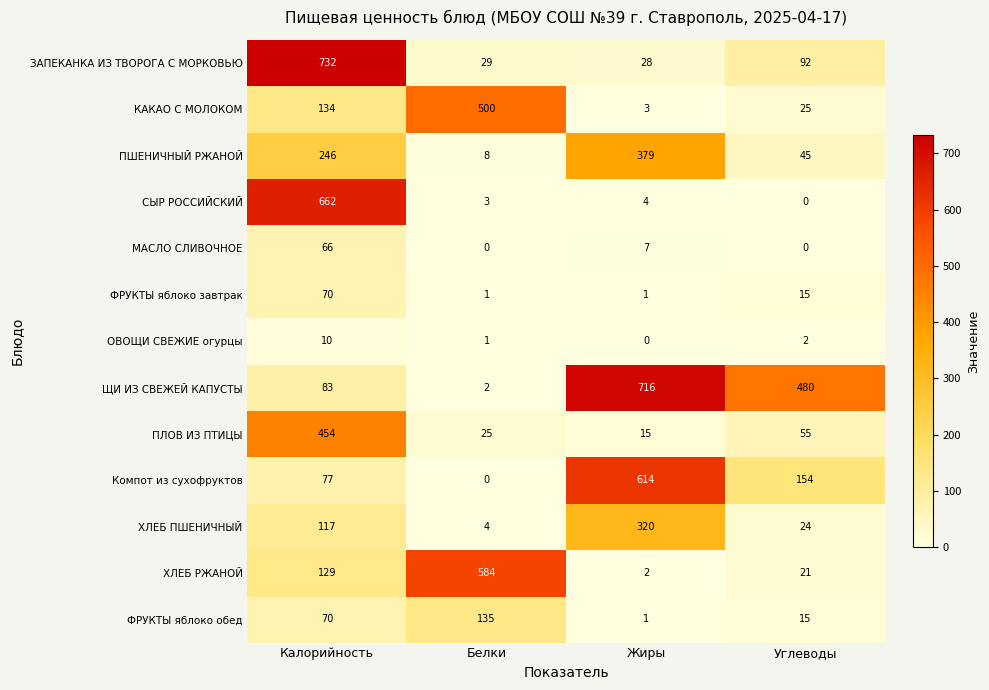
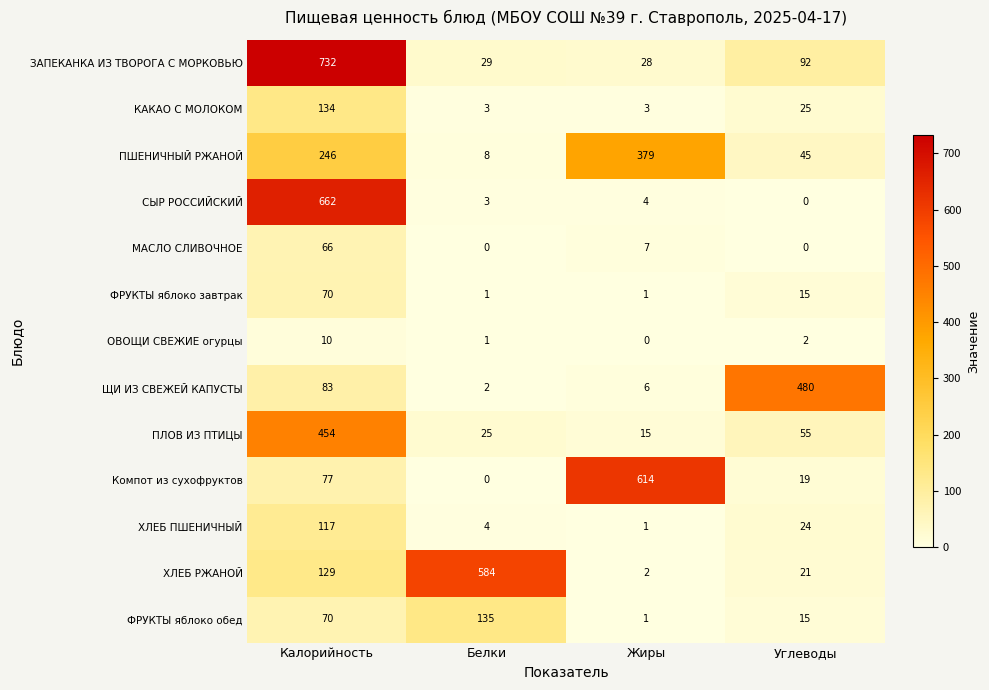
  {
    "ЗАПЕКАНКА ИЗ ТВОРОГА С МОРКОВЬЮ": {
      "Калорийность": 732,
      "Белки": 29,
      "Жиры": 28,
      "Углеводы": 92
    },
    "КАКАО С МОЛОКОМ": {
      "Калорийность": 134,
-     "Белки": 500,
+     "Белки": 3,
      "Жиры": 3,
      "Углеводы": 25
    },
    "ПШЕНИЧНЫЙ РЖАНОЙ": {
      "Калорийность": 246,
      "Белки": 8,
      "Жиры": 379,
      "Углеводы": 45
    },
    "СЫР РОССИЙСКИЙ": {
      "Калорийность": 662,
      "Белки": 3,
      "Жиры": 4,
      "Углеводы": 0
    },
    "МАСЛО СЛИВОЧНОЕ": {
      "Калорийность": 66,
      "Белки": 0,
      "Жиры": 7,
      "Углеводы": 0
    },
    "ФРУКТЫ яблоко завтрак": {
      "Калорийность": 70,
      "Белки": 1,
      "Жиры": 1,
      "Углеводы": 15
    },
    "ОВОЩИ СВЕЖИЕ огурцы": {
      "Калорийность": 10,
      "Белки": 1,
      "Жиры": 0,
      "Углеводы": 2
    },
    "ЩИ ИЗ СВЕЖЕЙ КАПУСТЫ": {
      "Калорийность": 83,
      "Белки": 2,
-     "Жиры": 716,
+     "Жиры": 6,
      "Углеводы": 480
    },
    "ПЛОВ ИЗ ПТИЦЫ": {
      "Калорийность": 454,
      "Белки": 25,
      "Жиры": 15,
      "Углеводы": 55
    },
    "Компот из сухофруктов": {
      "Калорийность": 77,
      "Белки": 0,
      "Жиры": 614,
-     "Углеводы": 154
+     "Углеводы": 19
    },
    "ХЛЕБ ПШЕНИЧНЫЙ": {
      "Калорийность": 117,
      "Белки": 4,
-     "Жиры": 320,
+     "Жиры": 1,
      "Углеводы": 24
    },
    "ХЛЕБ РЖАНОЙ": {
      "Калорийность": 129,
      "Белки": 584,
      "Жиры": 2,
      "Углеводы": 21
    },
    "ФРУКТЫ яблоко обед": {
      "Калорийность": 70,
      "Белки": 135,
      "Жиры": 1,
      "Углеводы": 15
    }
  }
